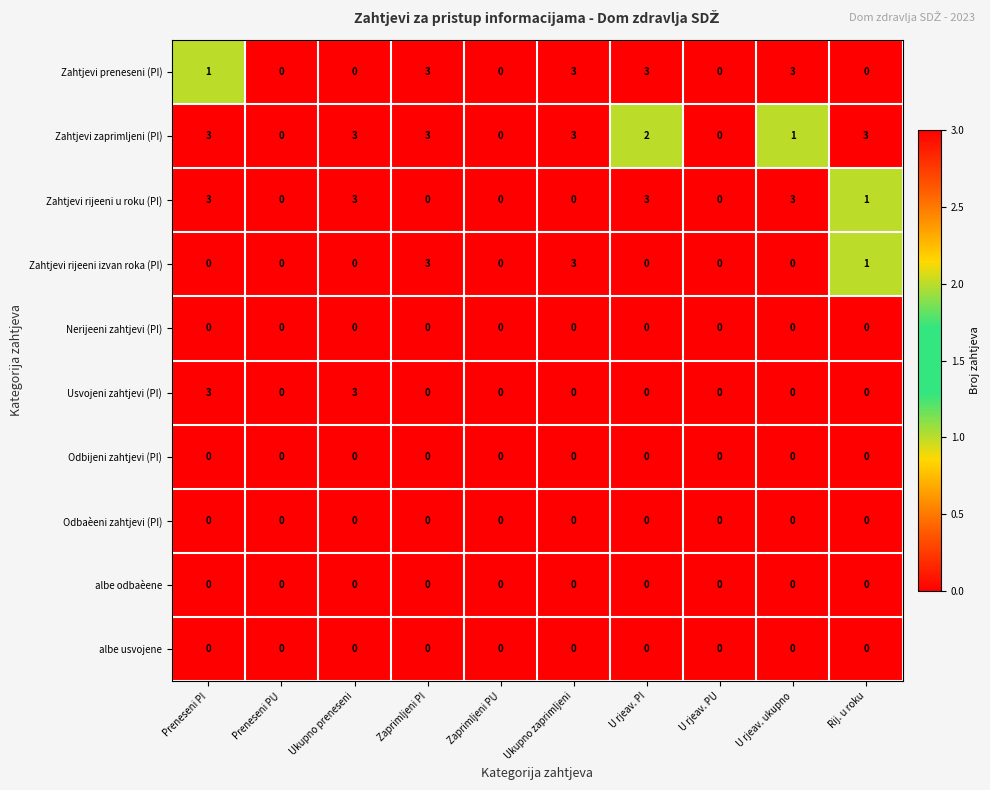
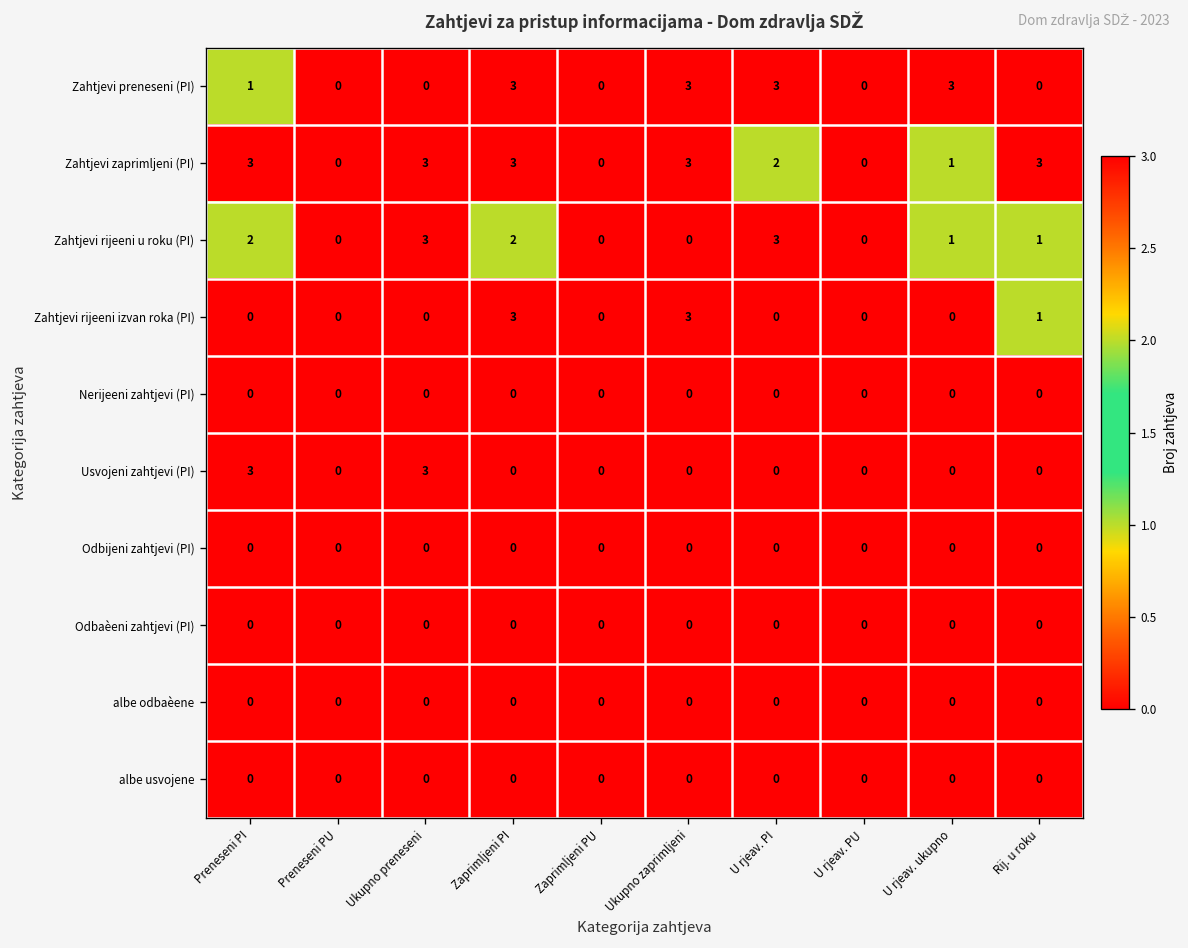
  {
    "Zahtjevi preneseni (PI)": {
      "Preneseni PI": 1,
      "Preneseni PU": 0,
      "Ukupno preneseni": 0,
      "Zaprimljeni PI": 3,
      "Zaprimljeni PU": 0,
      "Ukupno zaprimljeni": 3,
      "U rjeav. PI": 3,
      "U rjeav. PU": 0,
      "U rjeav. ukupno": 3,
      "Rij. u roku": 0
    },
    "Zahtjevi zaprimljeni (PI)": {
      "Preneseni PI": 3,
      "Preneseni PU": 0,
      "Ukupno preneseni": 3,
      "Zaprimljeni PI": 3,
      "Zaprimljeni PU": 0,
      "Ukupno zaprimljeni": 3,
      "U rjeav. PI": 2,
      "U rjeav. PU": 0,
      "U rjeav. ukupno": 1,
      "Rij. u roku": 3
    },
    "Zahtjevi rijeeni u roku (PI)": {
-     "Preneseni PI": 3,
+     "Preneseni PI": 2,
      "Preneseni PU": 0,
      "Ukupno preneseni": 3,
-     "Zaprimljeni PI": 0,
+     "Zaprimljeni PI": 2,
      "Zaprimljeni PU": 0,
      "Ukupno zaprimljeni": 0,
      "U rjeav. PI": 3,
      "U rjeav. PU": 0,
-     "U rjeav. ukupno": 3,
+     "U rjeav. ukupno": 1,
      "Rij. u roku": 1
    },
    "Zahtjevi rijeeni izvan roka (PI)": {
      "Preneseni PI": 0,
      "Preneseni PU": 0,
      "Ukupno preneseni": 0,
      "Zaprimljeni PI": 3,
      "Zaprimljeni PU": 0,
      "Ukupno zaprimljeni": 3,
      "U rjeav. PI": 0,
      "U rjeav. PU": 0,
      "U rjeav. ukupno": 0,
      "Rij. u roku": 1
    },
    "Nerijeeni zahtjevi (PI)": {
      "Preneseni PI": 0,
      "Preneseni PU": 0,
      "Ukupno preneseni": 0,
      "Zaprimljeni PI": 0,
      "Zaprimljeni PU": 0,
      "Ukupno zaprimljeni": 0,
      "U rjeav. PI": 0,
      "U rjeav. PU": 0,
      "U rjeav. ukupno": 0,
      "Rij. u roku": 0
    },
    "Usvojeni zahtjevi (PI)": {
      "Preneseni PI": 3,
      "Preneseni PU": 0,
      "Ukupno preneseni": 3,
      "Zaprimljeni PI": 0,
      "Zaprimljeni PU": 0,
      "Ukupno zaprimljeni": 0,
      "U rjeav. PI": 0,
      "U rjeav. PU": 0,
      "U rjeav. ukupno": 0,
      "Rij. u roku": 0
    },
    "Odbijeni zahtjevi (PI)": {
      "Preneseni PI": 0,
      "Preneseni PU": 0,
      "Ukupno preneseni": 0,
      "Zaprimljeni PI": 0,
      "Zaprimljeni PU": 0,
      "Ukupno zaprimljeni": 0,
      "U rjeav. PI": 0,
      "U rjeav. PU": 0,
      "U rjeav. ukupno": 0,
      "Rij. u roku": 0
    },
    "Odbaèeni zahtjevi (PI)": {
      "Preneseni PI": 0,
      "Preneseni PU": 0,
      "Ukupno preneseni": 0,
      "Zaprimljeni PI": 0,
      "Zaprimljeni PU": 0,
      "Ukupno zaprimljeni": 0,
      "U rjeav. PI": 0,
      "U rjeav. PU": 0,
      "U rjeav. ukupno": 0,
      "Rij. u roku": 0
    },
    "albe odbaèene": {
      "Preneseni PI": 0,
      "Preneseni PU": 0,
      "Ukupno preneseni": 0,
      "Zaprimljeni PI": 0,
      "Zaprimljeni PU": 0,
      "Ukupno zaprimljeni": 0,
      "U rjeav. PI": 0,
      "U rjeav. PU": 0,
      "U rjeav. ukupno": 0,
      "Rij. u roku": 0
    },
    "albe usvojene": {
      "Preneseni PI": 0,
      "Preneseni PU": 0,
      "Ukupno preneseni": 0,
      "Zaprimljeni PI": 0,
      "Zaprimljeni PU": 0,
      "Ukupno zaprimljeni": 0,
      "U rjeav. PI": 0,
      "U rjeav. PU": 0,
      "U rjeav. ukupno": 0,
      "Rij. u roku": 0
    }
  }
